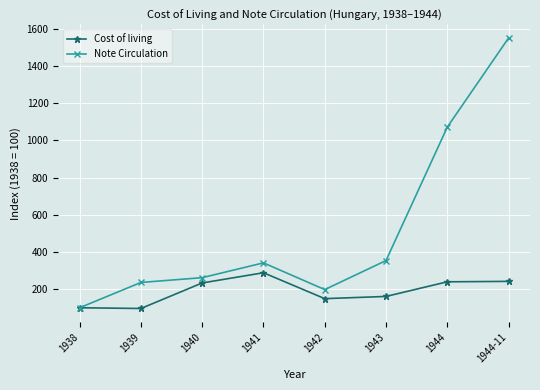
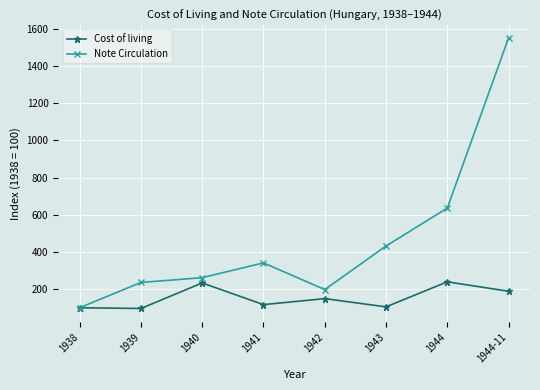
  {
    "Cost of living": {
      "1939": 100,
      "1940": 230,
-     "1941": 290,
+     "1941": 120,
      "1942": 150,
-     "1943": 160,
+     "1943": 100,
      "1944": 240,
-     "1944-11": 240
+     "1944-11": 190
    },
    "Note Circulation": {
      "1939": 240,
      "1940": 260,
      "1941": 340,
      "1942": 200,
-     "1943": 350,
-     "1944": 1070,
+     "1943": 430,
+     "1944": 640,
      "1944-11": 1550
    }
  }
